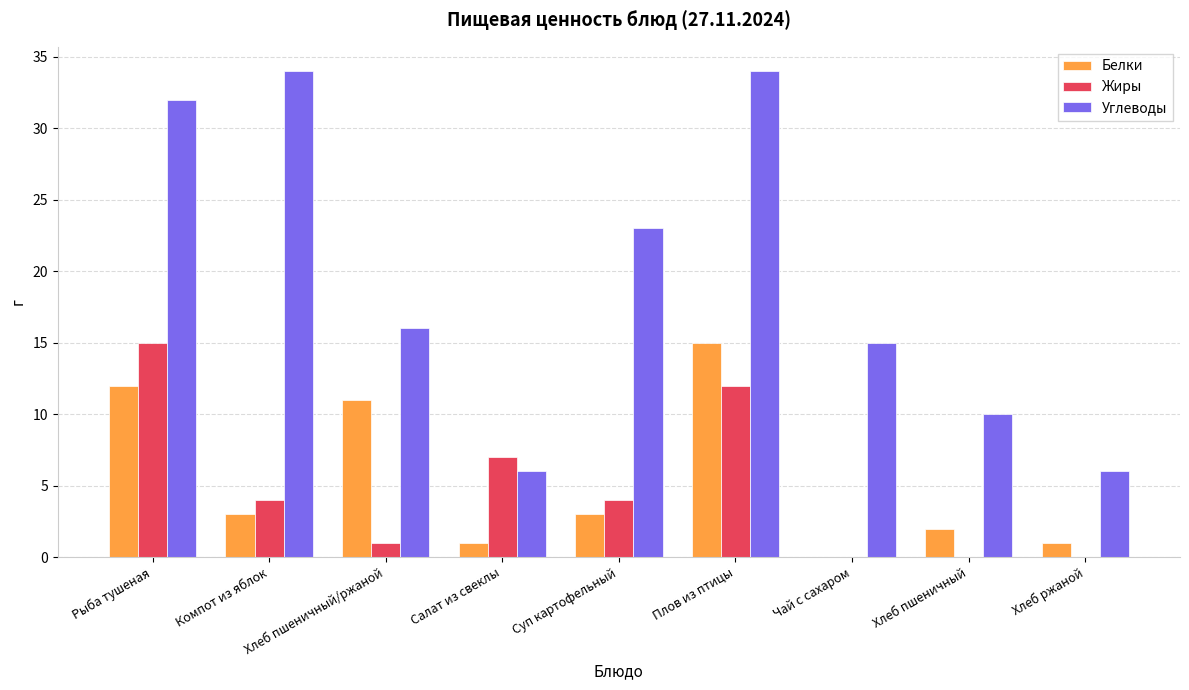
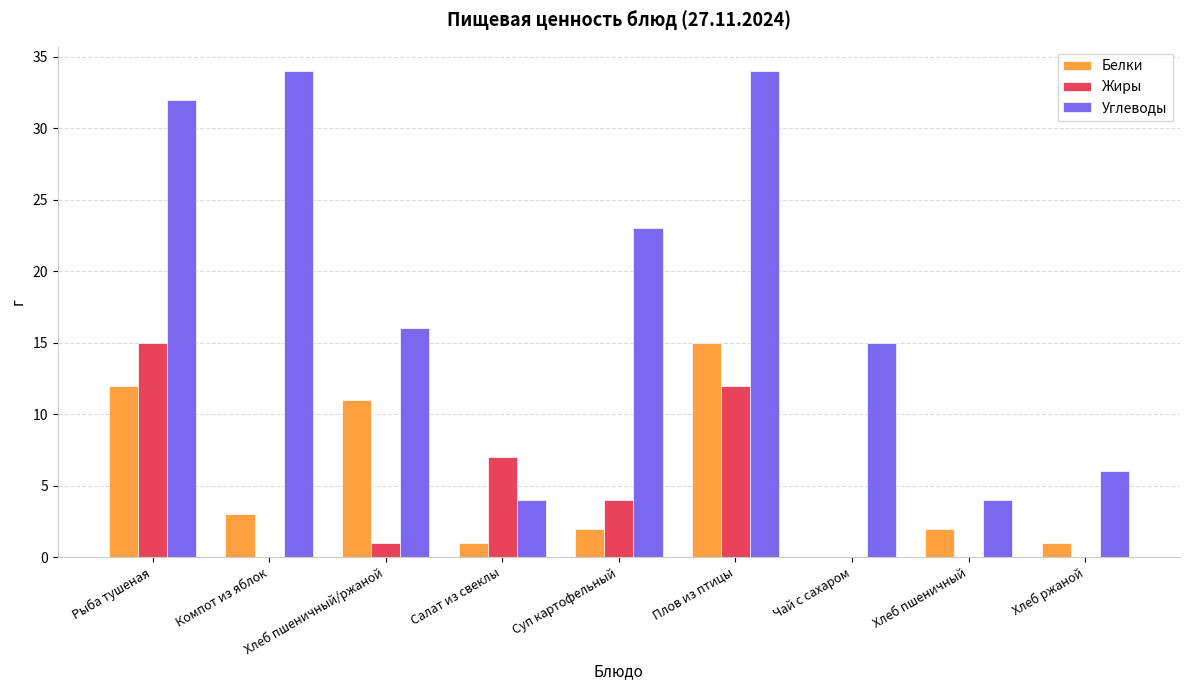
  {
    "Белки": {
      "Рыба тушеная": 12,
      "Компот из яблок": 3,
      "Хлеб пшеничный/ржаной": 11,
      "Салат из свеклы": 1,
-     "Суп картофельный": 3,
+     "Суп картофельный": 2,
      "Плов из птицы": 15,
      "Чай с сахаром": 0,
      "Хлеб пшеничный": 2,
      "Хлеб ржаной": 1
    },
    "Жиры": {
      "Рыба тушеная": 15,
-     "Компот из яблок": 4,
+     "Компот из яблок": 0,
      "Хлеб пшеничный/ржаной": 1,
      "Салат из свеклы": 7,
      "Суп картофельный": 4,
      "Плов из птицы": 12,
      "Чай с сахаром": 0,
      "Хлеб пшеничный": 0,
      "Хлеб ржаной": 0
    },
    "Углеводы": {
      "Рыба тушеная": 32,
      "Компот из яблок": 34,
      "Хлеб пшеничный/ржаной": 16,
-     "Салат из свеклы": 6,
+     "Салат из свеклы": 4,
      "Суп картофельный": 23,
      "Плов из птицы": 34,
      "Чай с сахаром": 15,
-     "Хлеб пшеничный": 10,
+     "Хлеб пшеничный": 4,
      "Хлеб ржаной": 6
    }
  }
